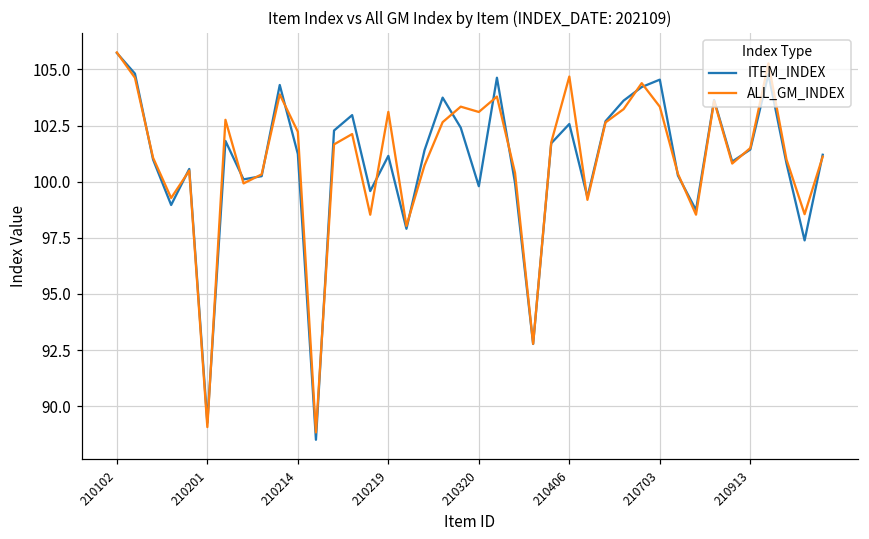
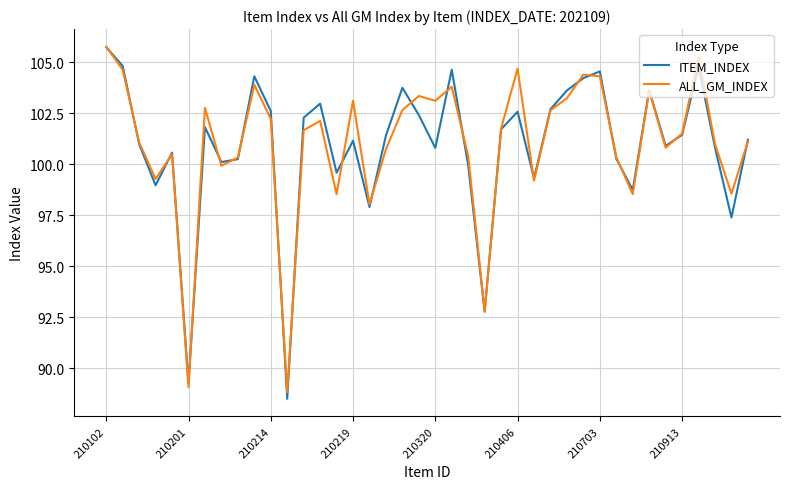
  {
    "ITEM_INDEX": {
      "210201": 89.3,
-     "210214": 101.2,
+     "210214": 102.6,
      "210219": 101.1,
-     "210320": 99.8,
+     "210320": 100.8,
      "210406": 102.6,
      "210703": 104.5
    },
    "ALL_GM_INDEX": {
      "210201": 89.1,
      "210214": 102.2,
      "210219": 103.1,
      "210320": 103.1,
      "210406": 104.7,
-     "210703": 103.3
+     "210703": 104.3
    }
  }
